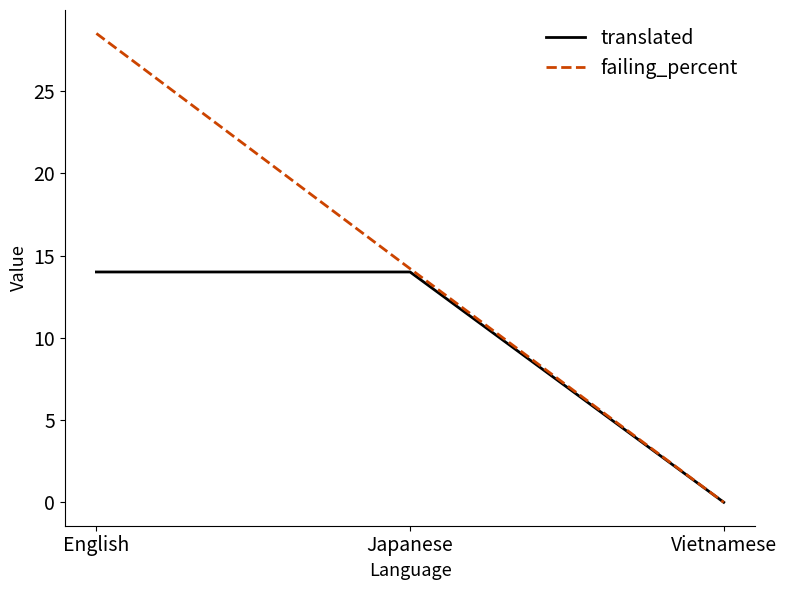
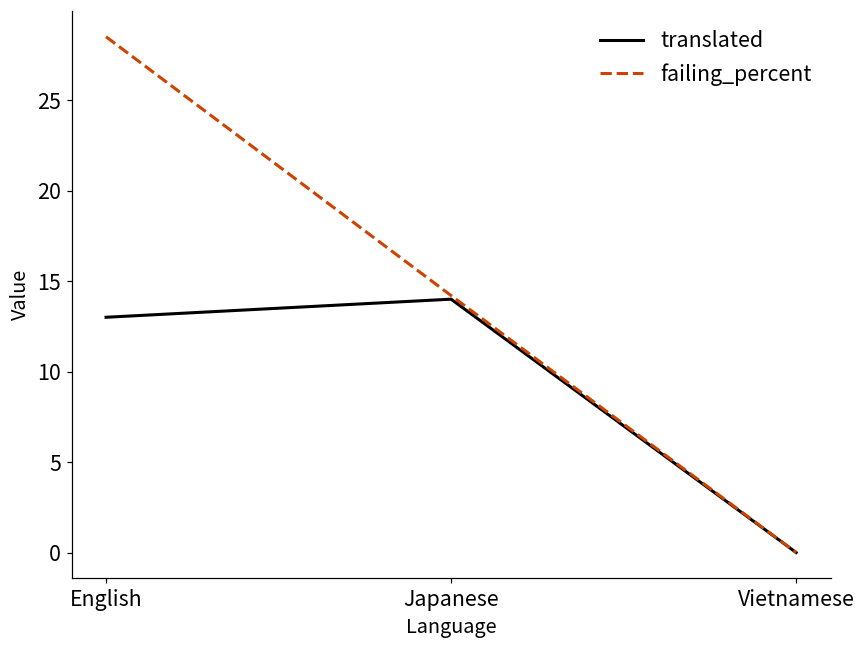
  {
    "translated": {
-     "English": 14,
+     "English": 13,
      "Japanese": 14
    },
    "failing_percent": {
      "English": 28.5,
      "Japanese": 14.2
    }
  }
